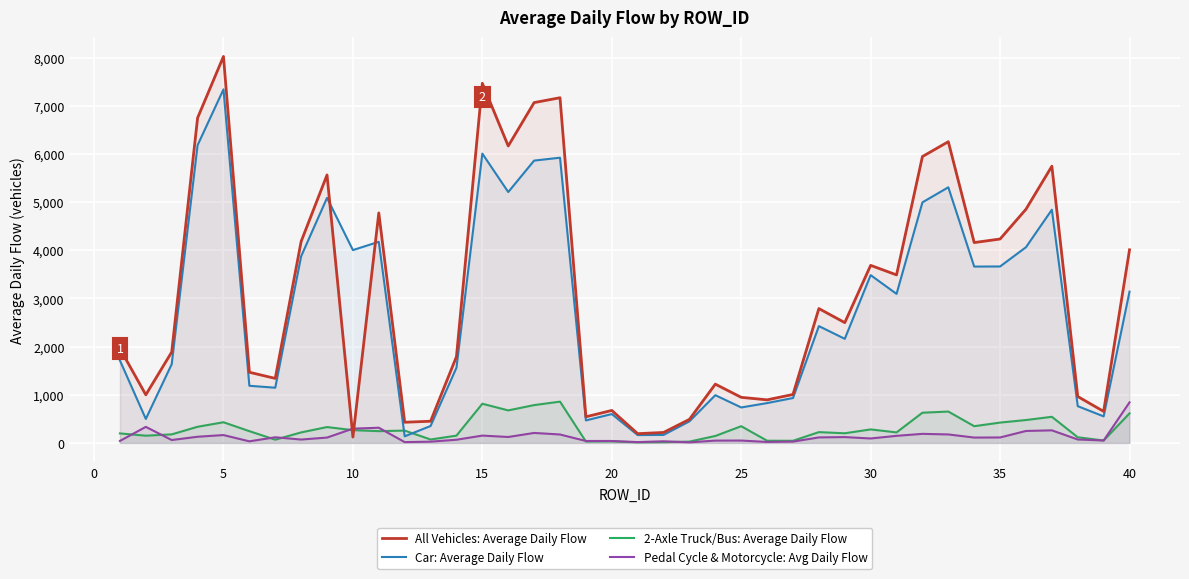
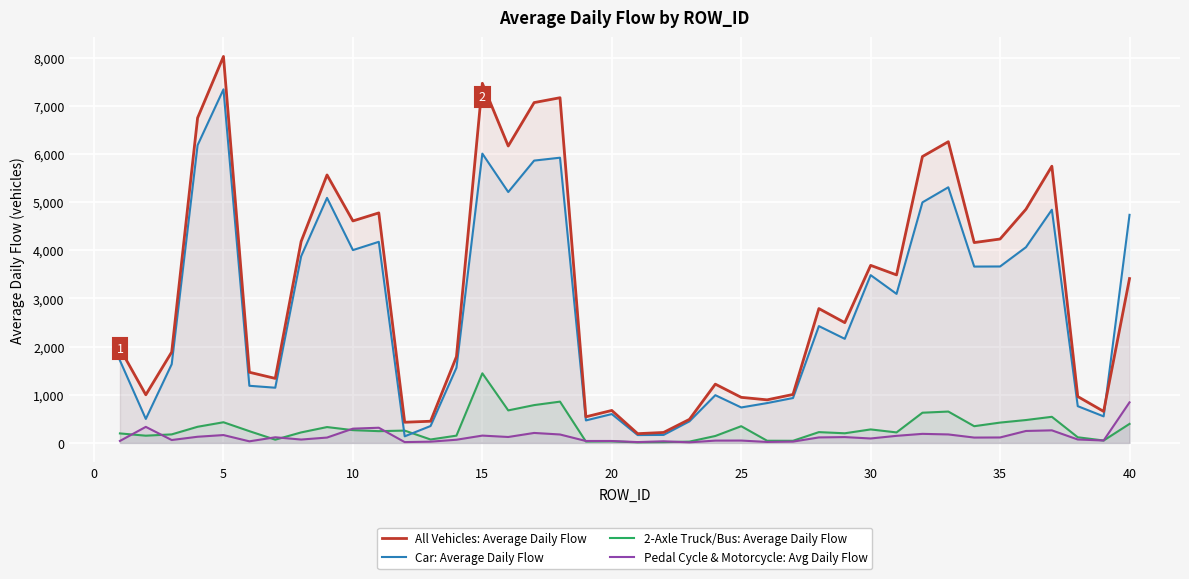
  {
    "All Vehicles: Average Daily Flow": {
      "5": "8,000",
-     "10": "100",
+     "10": "4,600",
      "20": "700",
      "25": "900",
      "30": "3,700",
      "35": "4,200",
-     "40": "4,000"
+     "40": "3,400"
    },
    "Car: Average Daily Flow": {
      "5": "7,300",
      "10": "4,000",
      "15": "6,000",
      "20": "600",
      "25": "700",
      "30": "3,500",
      "35": "3,700",
-     "40": "3,100"
+     "40": "4,700"
    },
    "2-Axle Truck/Bus: Average Daily Flow": {
      "5": "400",
-     "15": "800",
+     "15": "1,400",
      "25": "300",
      "30": "300",
      "35": "400",
-     "40": "600"
+     "40": "400"
    },
    "Pedal Cycle & Motorcycle: Avg Daily Flow": {
      "5": "200",
      "15": "200",
      "25": "0",
      "30": "100",
      "35": "100",
      "40": "800"
    }
  }
